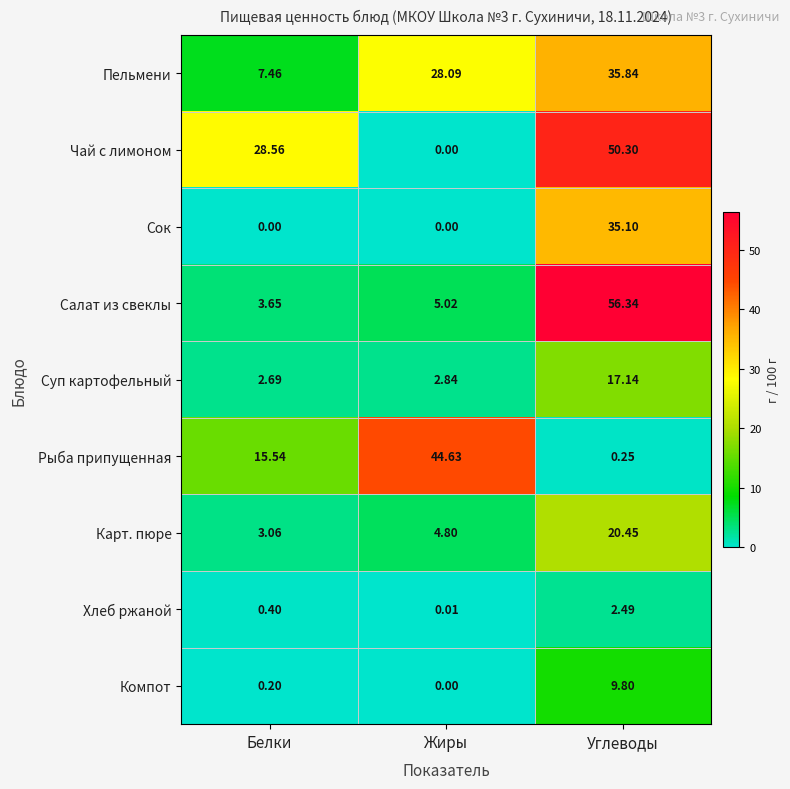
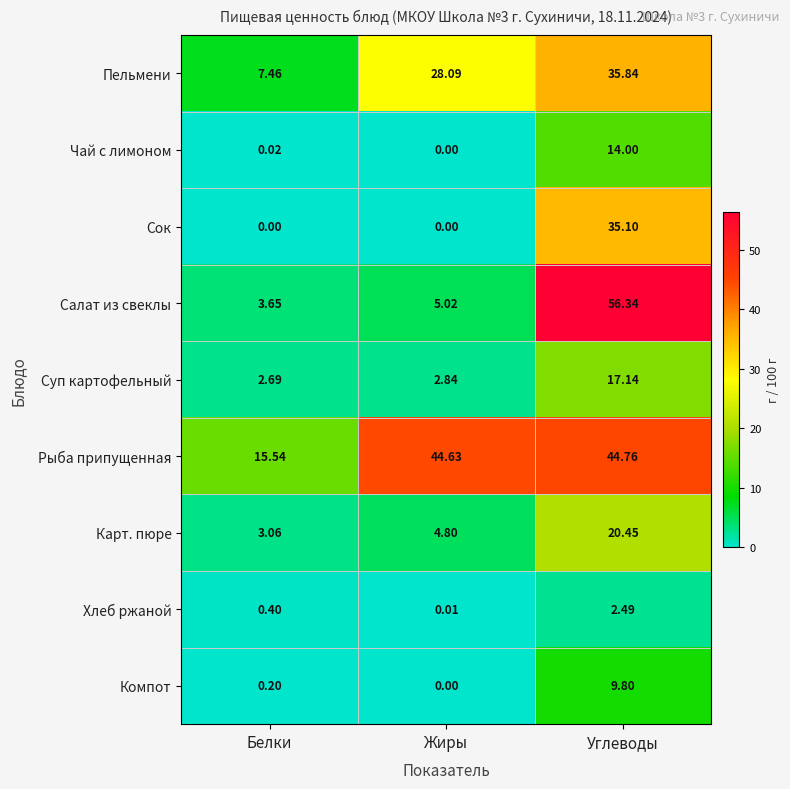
  {
    "Пельмени": {
      "Белки": 7.46,
      "Жиры": 28.09,
      "Углеводы": 35.84
    },
    "Чай с лимоном": {
-     "Белки": 28.56,
+     "Белки": 0.02,
      "Жиры": 0.00,
-     "Углеводы": 50.30
+     "Углеводы": 14.00
    },
    "Сок": {
      "Белки": 0.00,
      "Жиры": 0.00,
      "Углеводы": 35.10
    },
    "Салат из свеклы": {
      "Белки": 3.65,
      "Жиры": 5.02,
      "Углеводы": 56.34
    },
    "Суп картофельный": {
      "Белки": 2.69,
      "Жиры": 2.84,
      "Углеводы": 17.14
    },
    "Рыба припущенная": {
      "Белки": 15.54,
      "Жиры": 44.63,
-     "Углеводы": 0.25
+     "Углеводы": 44.76
    },
    "Карт. пюре": {
      "Белки": 3.06,
      "Жиры": 4.80,
      "Углеводы": 20.45
    },
    "Хлеб ржаной": {
      "Белки": 0.40,
      "Жиры": 0.01,
      "Углеводы": 2.49
    },
    "Компот": {
      "Белки": 0.20,
      "Жиры": 0.00,
      "Углеводы": 9.80
    }
  }
